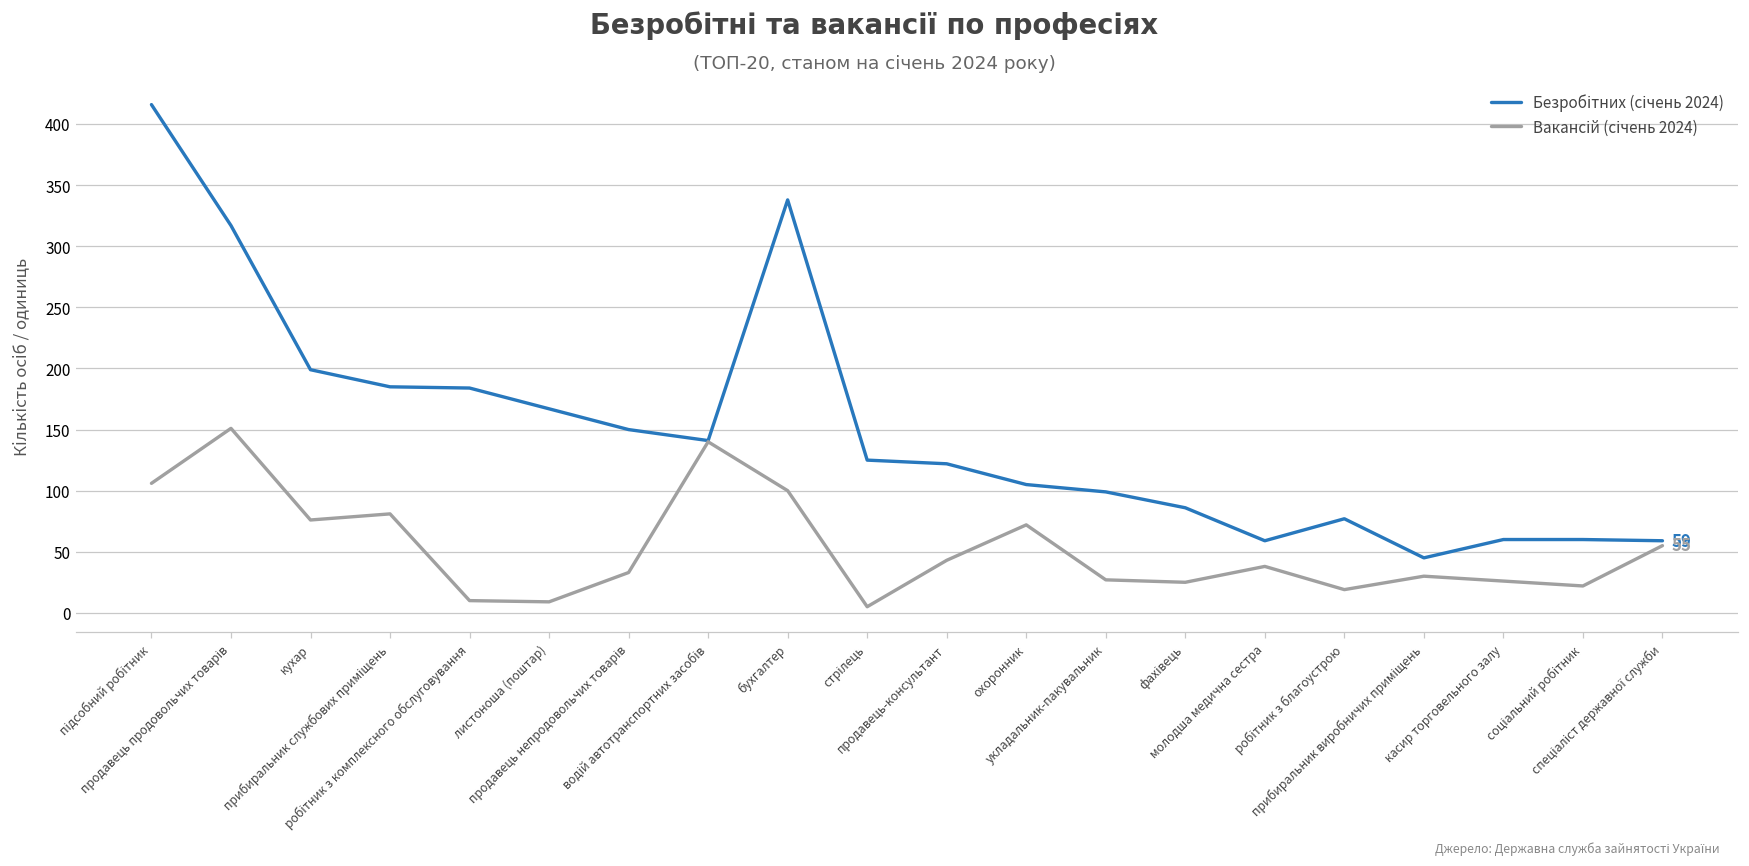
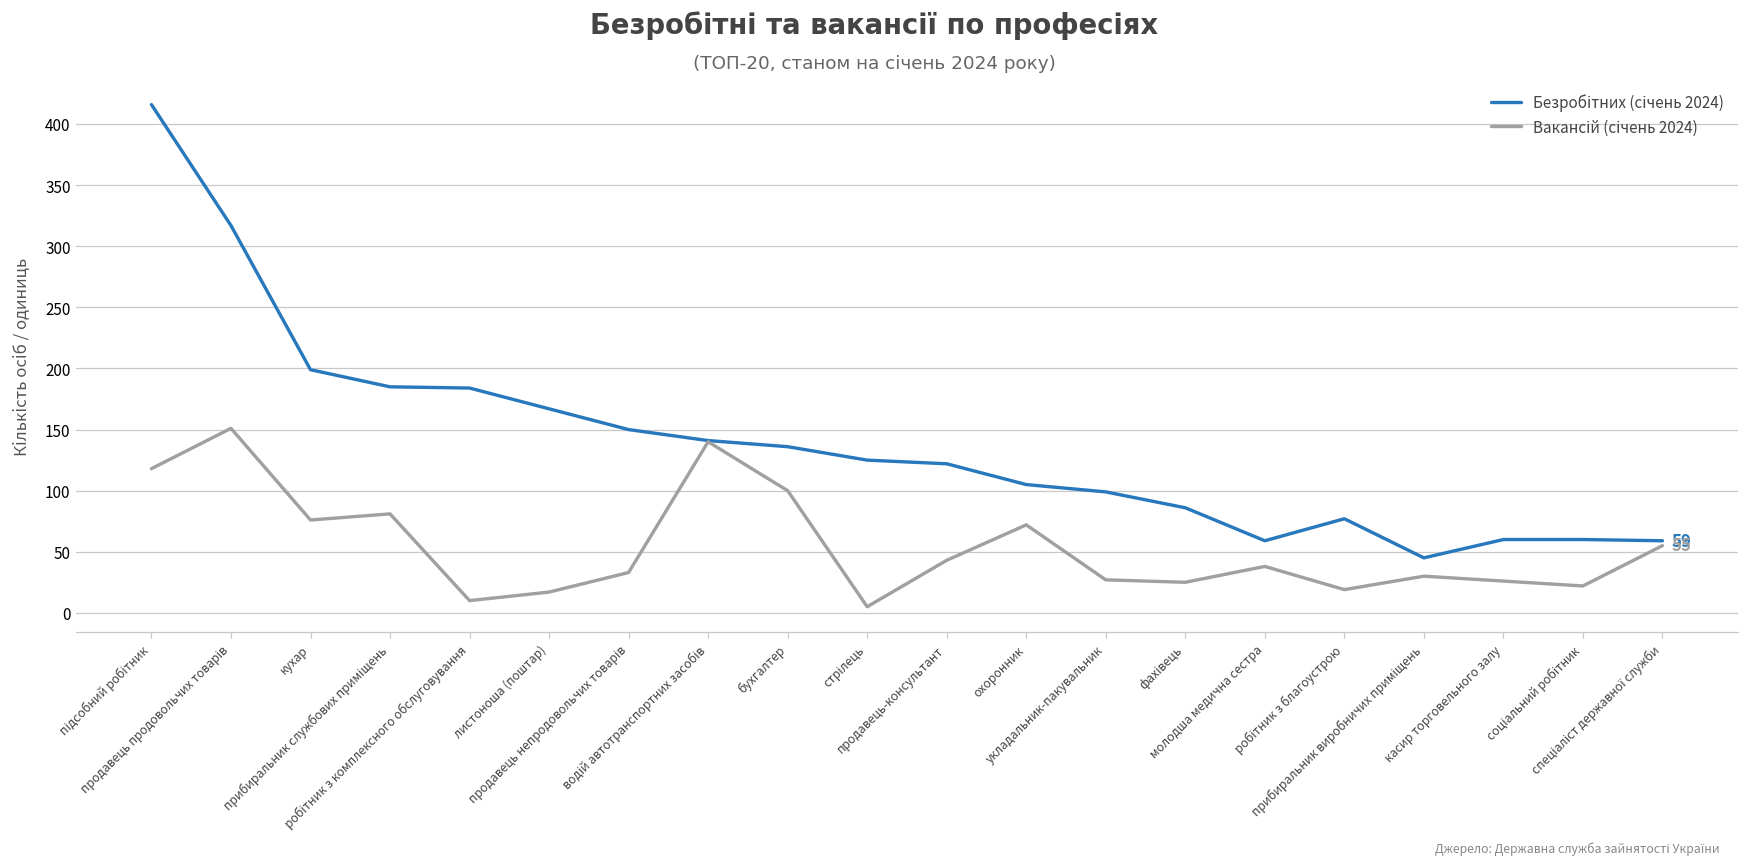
  {
    "Безробітних (січень 2024)": {
      "підсобний робітник": 416,
      "продавець продовольчих товарів": 317,
      "кухар": 199,
      "прибиральник службових приміщень": 185,
      "робітник з комплексного обслуговування": 184,
      "листоноша (поштар)": 167,
      "продавець непродовольчих товарів": 150,
-     "бухгалтер": 338,
+     "бухгалтер": 136,
      "стрілець": 125,
      "продавець-консультант": 122,
      "охоронник": 105,
      "укладальник-пакувальник": 99,
      "фахівець": 86,
      "молодша медична сестра": 59,
      "робітник з благоустрою": 77,
      "прибиральник виробничих приміщень": 45,
      "касир торговельного залу": 60,
      "соціальний робітник": 60
    },
    "Вакансій (січень 2024)": {
-     "підсобний робітник": 106,
+     "підсобний робітник": 118,
      "продавець продовольчих товарів": 151,
      "кухар": 76,
      "прибиральник службових приміщень": 81,
      "робітник з комплексного обслуговування": 10,
-     "листоноша (поштар)": 9,
+     "листоноша (поштар)": 17,
      "продавець непродовольчих товарів": 33,
      "бухгалтер": 100,
      "стрілець": 5,
      "продавець-консультант": 43,
      "охоронник": 72,
      "укладальник-пакувальник": 27,
      "фахівець": 25,
      "молодша медична сестра": 38,
      "робітник з благоустрою": 19,
      "прибиральник виробничих приміщень": 30,
      "касир торговельного залу": 26,
      "соціальний робітник": 22
    }
  }
